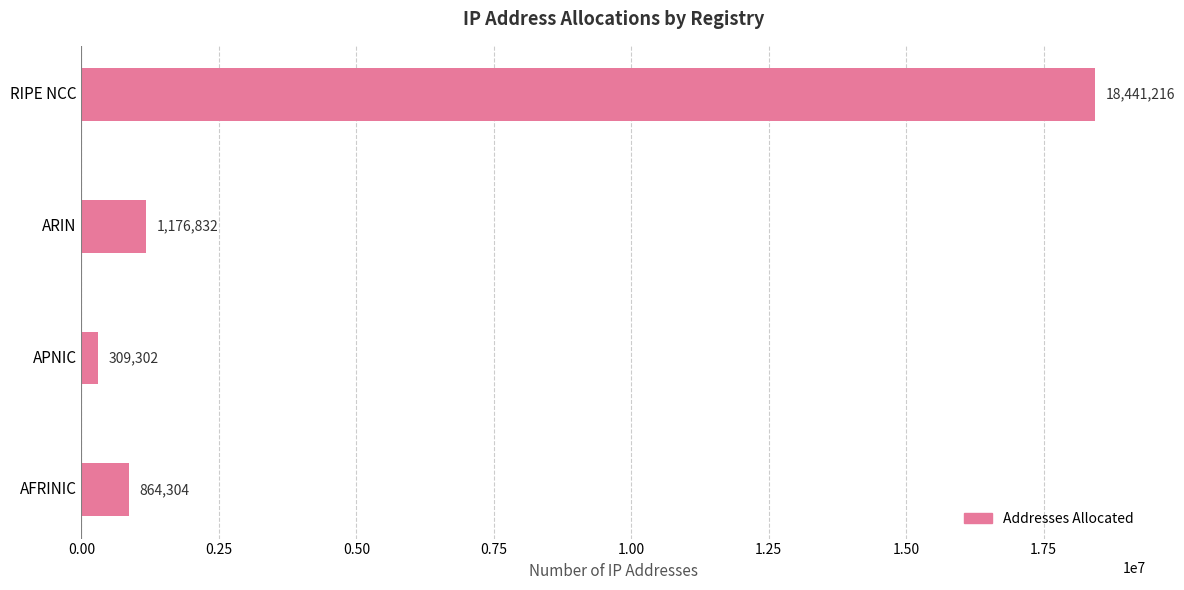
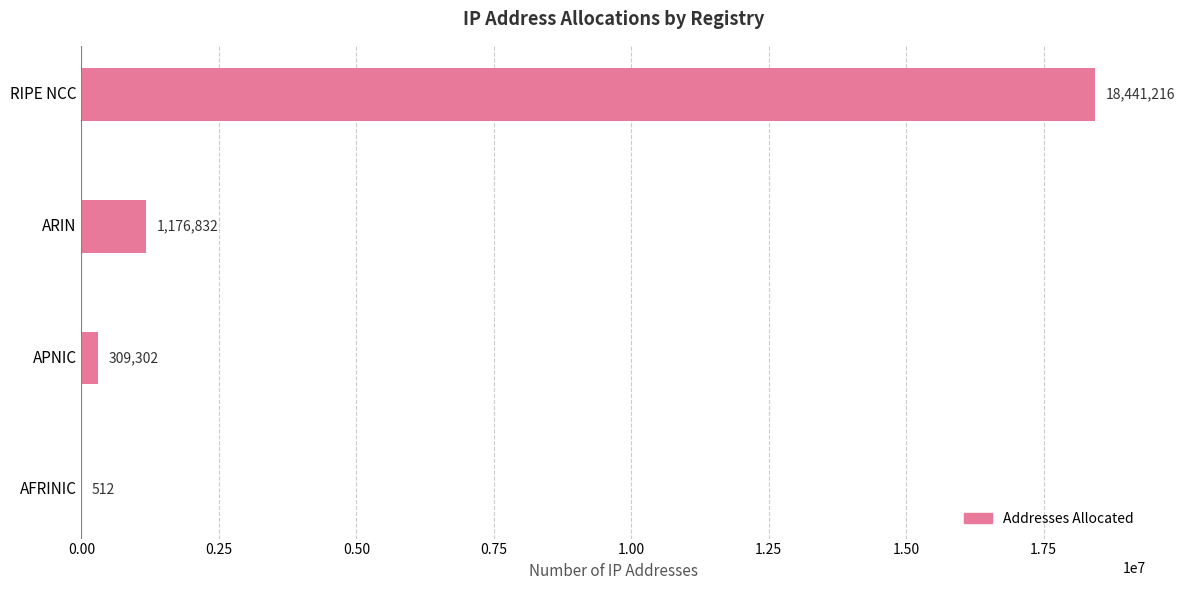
  {
    "RIPE NCC": "18,441,216",
    "ARIN": "1,176,832",
    "APNIC": "309,302",
-   "AFRINIC": "864,304"
+   "AFRINIC": "512"
  }
